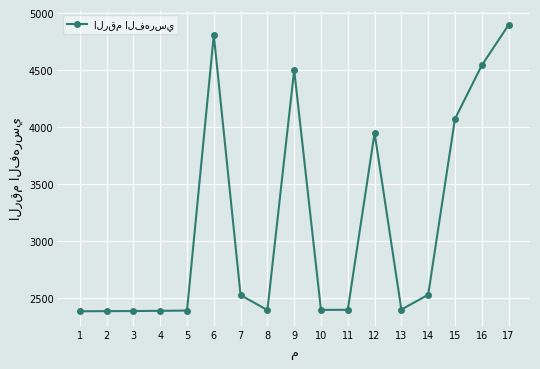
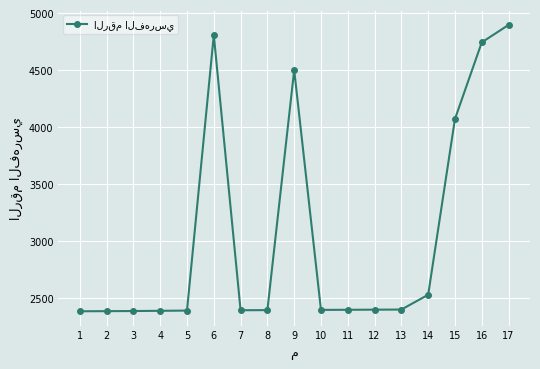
  {
    "1": 2380,
    "2": 2390,
    "3": 2390,
    "4": 2390,
    "5": 2390,
    "6": 4810,
-   "7": 2530,
+   "7": 2390,
    "8": 2390,
    "9": 4500,
    "10": 2400,
    "11": 2400,
-   "12": 3950,
+   "12": 2400,
    "13": 2400,
    "14": 2530,
    "15": 4070,
-   "16": 4540,
+   "16": 4740,
    "17": 4900
  }
